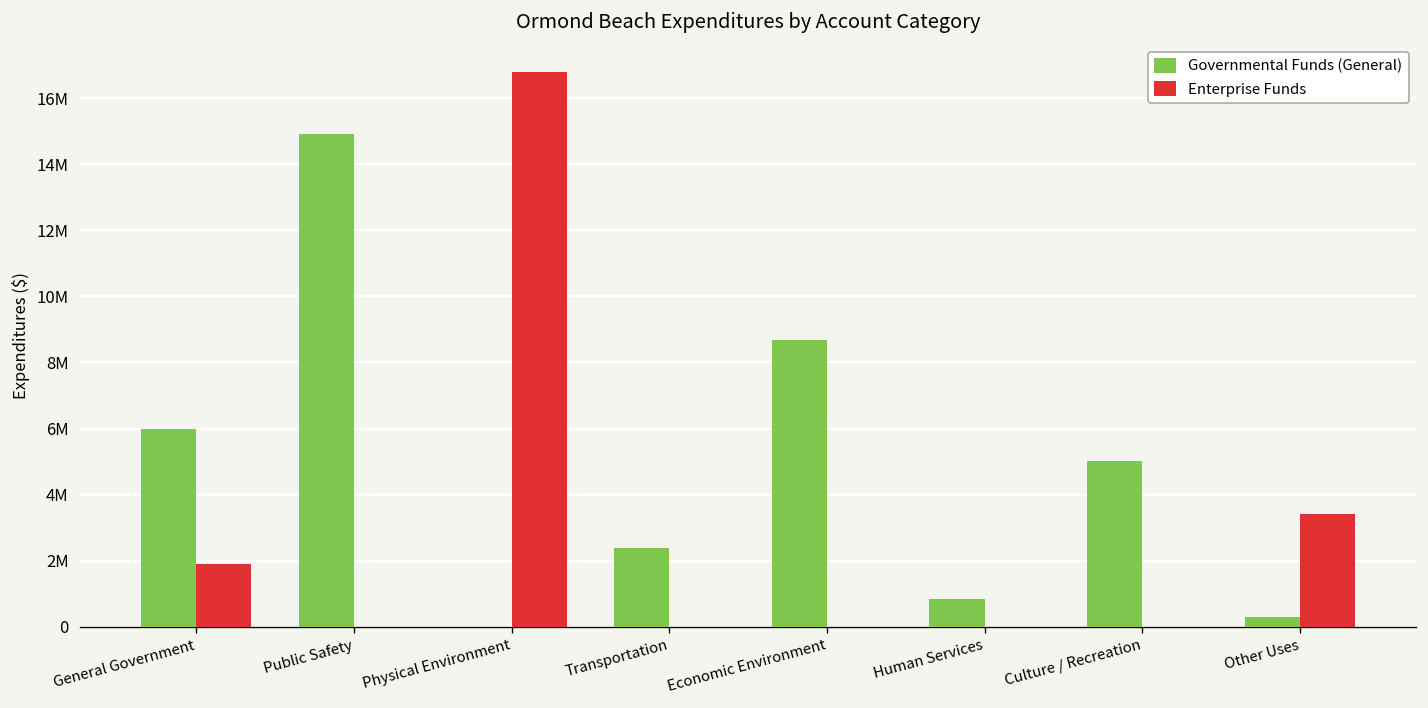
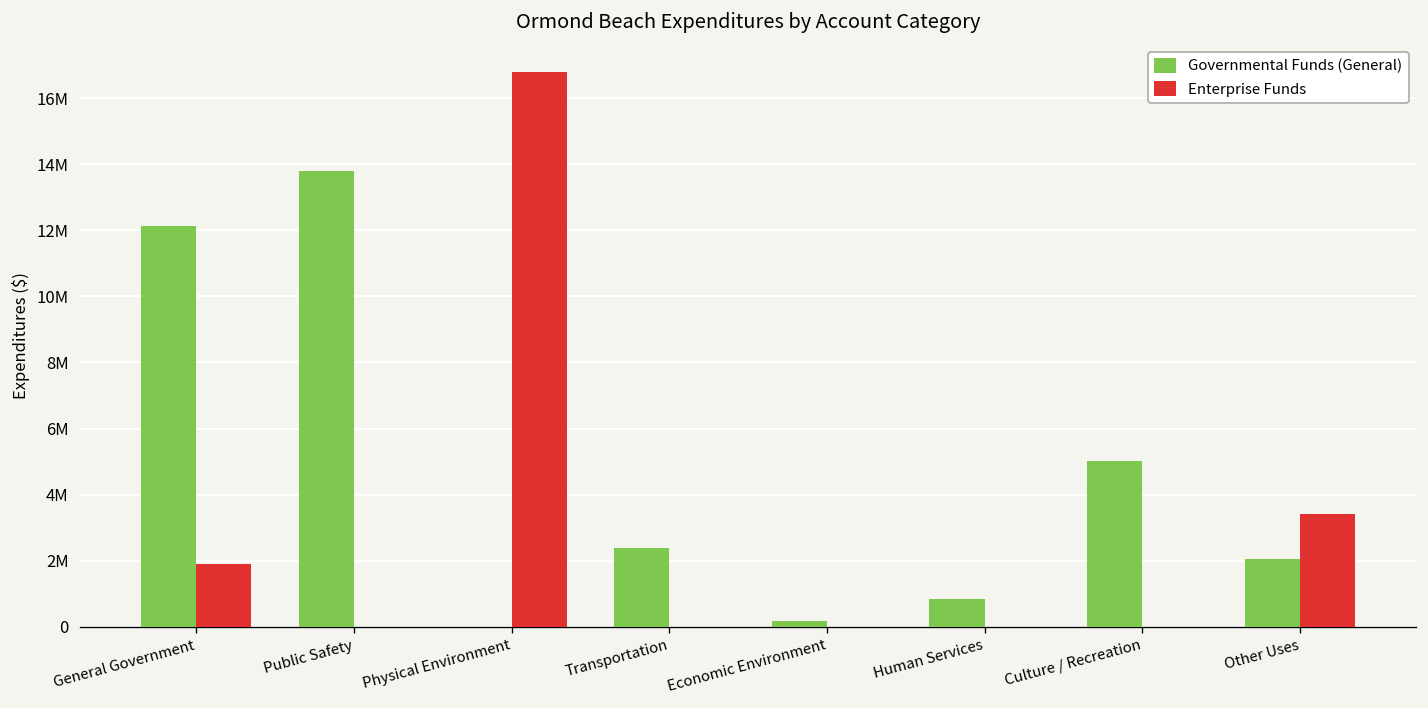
  {
    "Governmental Funds (General)": {
-     "General Government": 6000000,
-     "Public Safety": 14900000,
+     "General Government": 12100000,
+     "Public Safety": 13800000,
      "Physical Environment": 0,
      "Transportation": 2400000,
-     "Economic Environment": 8700000,
+     "Economic Environment": 200000,
      "Human Services": 900000,
      "Culture / Recreation": 5000000,
-     "Other Uses": 300000
+     "Other Uses": 2100000
    },
    "Enterprise Funds": {
      "General Government": 1900000,
      "Public Safety": 0,
      "Physical Environment": 16800000,
      "Transportation": 0,
      "Economic Environment": 0,
      "Human Services": 0,
      "Culture / Recreation": 0,
      "Other Uses": 3400000
    }
  }
